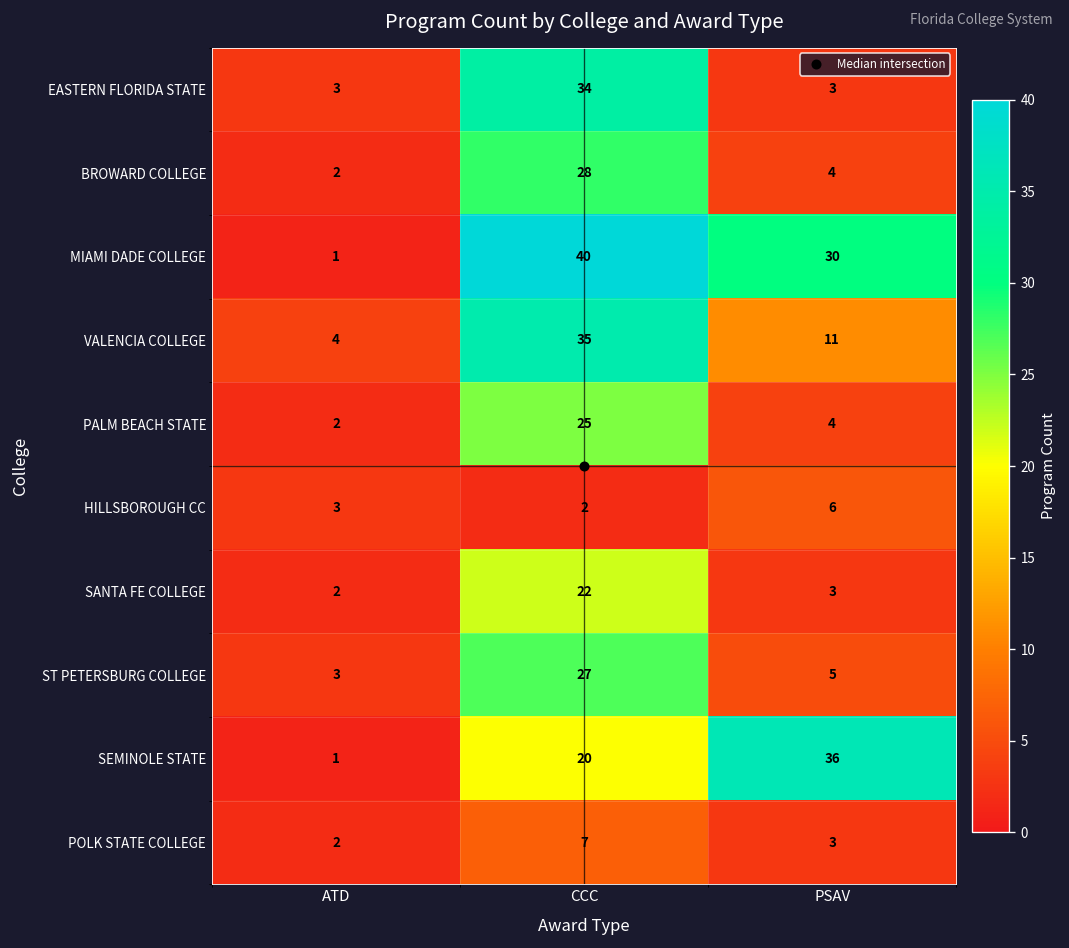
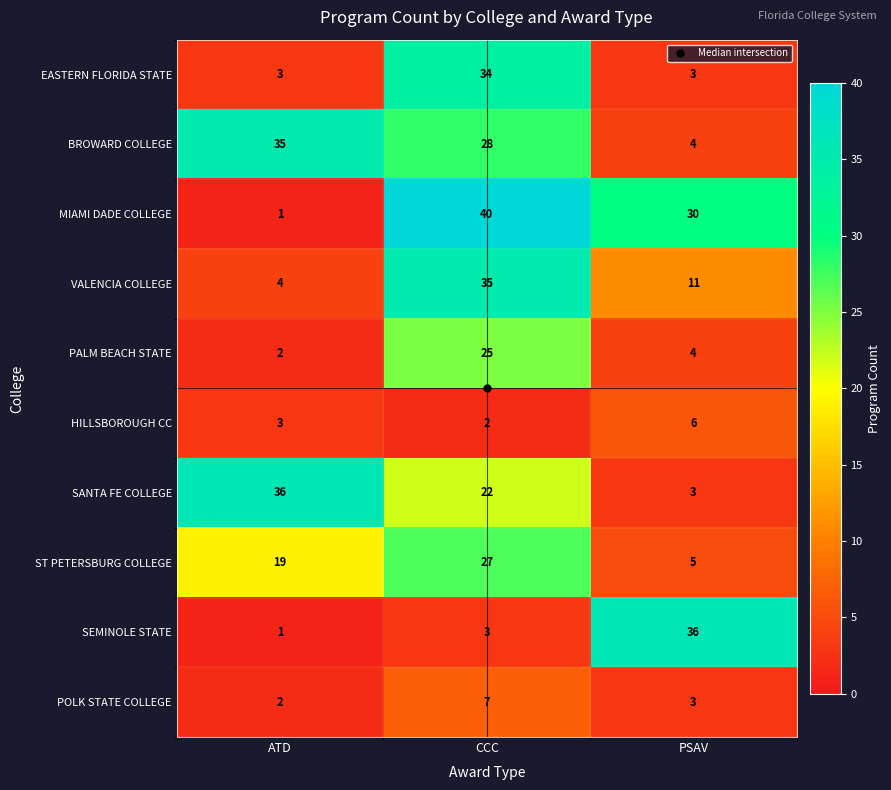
  {
    "EASTERN FLORIDA STATE": {
      "ATD": 3,
      "CCC": 34,
      "PSAV": 3
    },
    "BROWARD COLLEGE": {
-     "ATD": 2,
+     "ATD": 35,
      "CCC": 28,
      "PSAV": 4
    },
    "MIAMI DADE COLLEGE": {
      "ATD": 1,
      "CCC": 40,
      "PSAV": 30
    },
    "VALENCIA COLLEGE": {
      "ATD": 4,
      "CCC": 35,
      "PSAV": 11
    },
    "PALM BEACH STATE": {
      "ATD": 2,
      "CCC": 25,
      "PSAV": 4
    },
    "HILLSBOROUGH CC": {
      "ATD": 3,
      "CCC": 2,
      "PSAV": 6
    },
    "SANTA FE COLLEGE": {
-     "ATD": 2,
+     "ATD": 36,
      "CCC": 22,
      "PSAV": 3
    },
    "ST PETERSBURG COLLEGE": {
-     "ATD": 3,
+     "ATD": 19,
      "CCC": 27,
      "PSAV": 5
    },
    "SEMINOLE STATE": {
      "ATD": 1,
-     "CCC": 20,
+     "CCC": 3,
      "PSAV": 36
    },
    "POLK STATE COLLEGE": {
      "ATD": 2,
      "CCC": 7,
      "PSAV": 3
    }
  }
